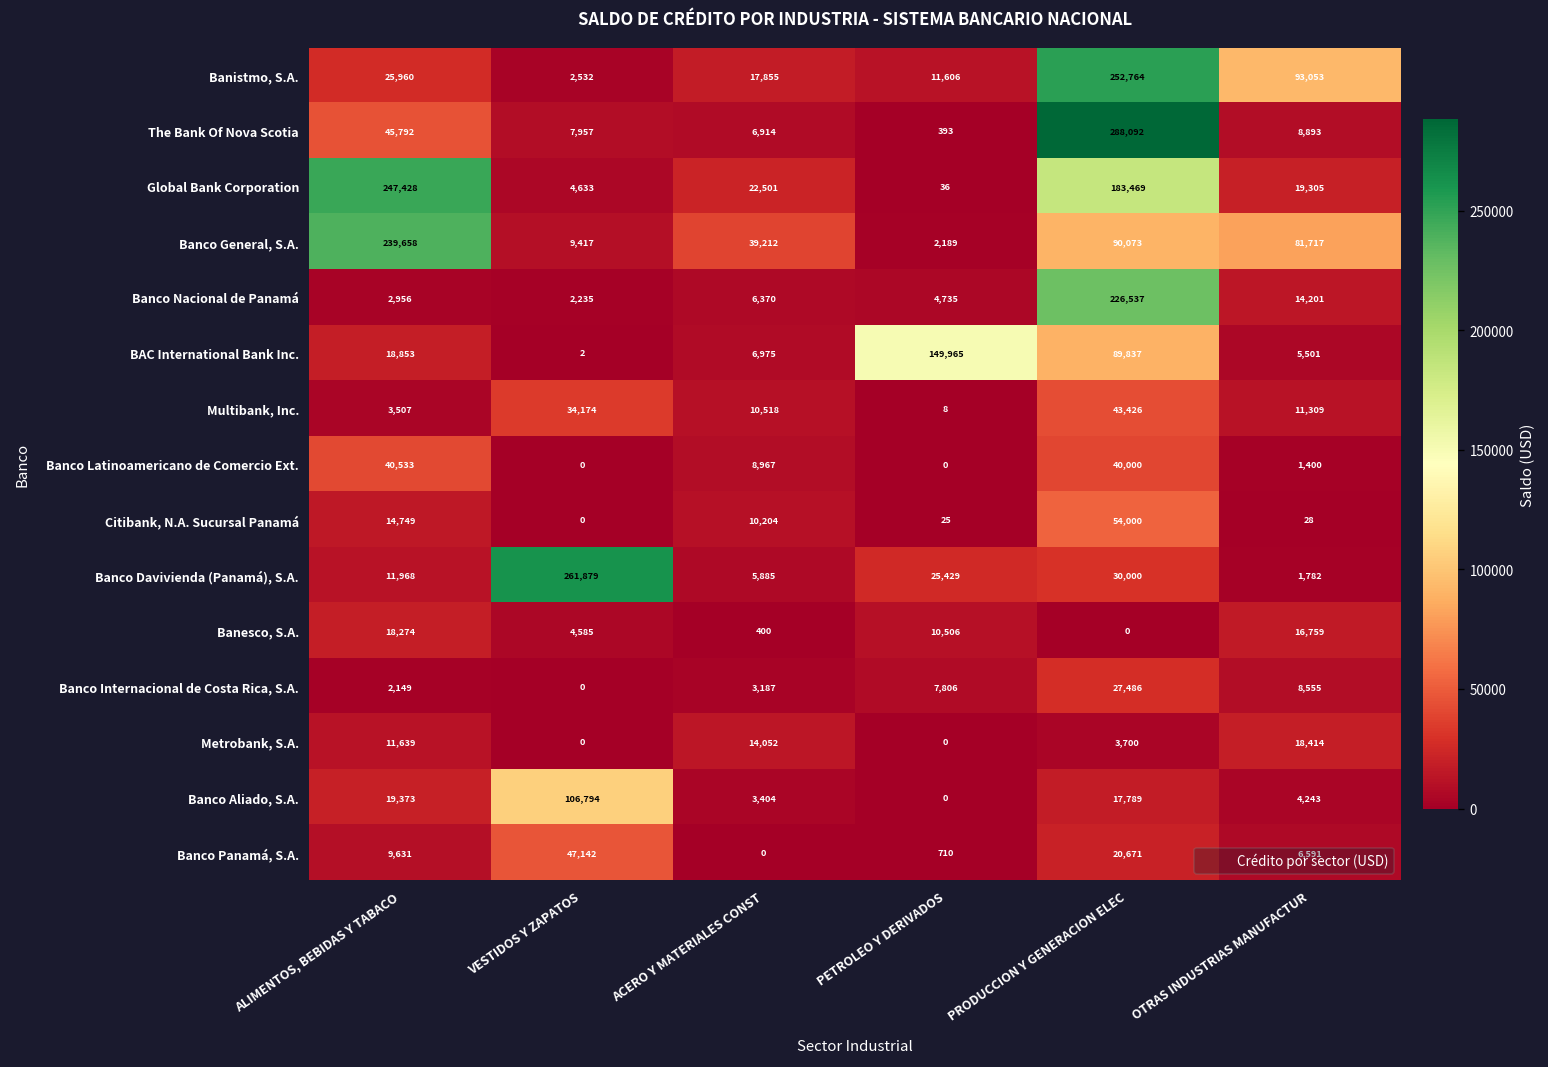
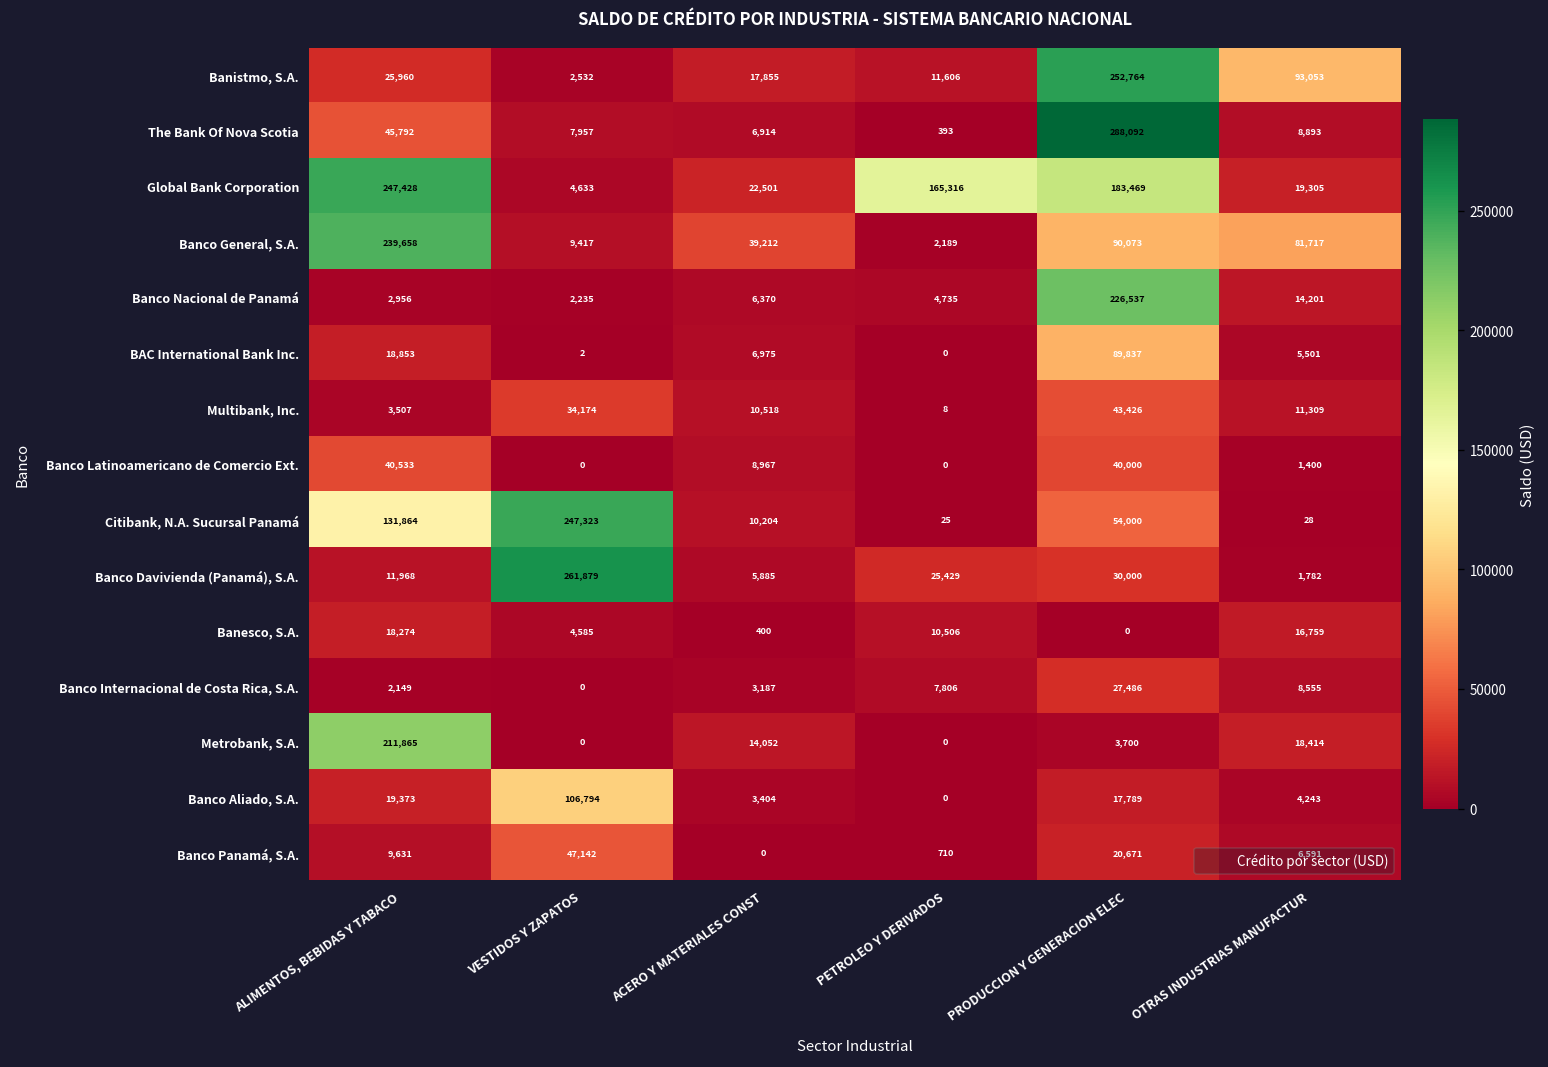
  {
    "Banistmo, S.A.": {
      "ALIMENTOS, BEBIDAS Y TABACO": "25,960",
      "VESTIDOS Y ZAPATOS": "2,532",
      "ACERO Y MATERIALES CONST": "17,855",
      "PETROLEO Y DERIVADOS": "11,606",
      "PRODUCCION Y GENERACION ELEC": "252,764",
      "OTRAS INDUSTRIAS MANUFACTUR": "93,053"
    },
    "The Bank Of Nova Scotia": {
      "ALIMENTOS, BEBIDAS Y TABACO": "45,792",
      "VESTIDOS Y ZAPATOS": "7,957",
      "ACERO Y MATERIALES CONST": "6,914",
      "PETROLEO Y DERIVADOS": "393",
      "PRODUCCION Y GENERACION ELEC": "288,092",
      "OTRAS INDUSTRIAS MANUFACTUR": "8,893"
    },
    "Global Bank Corporation": {
      "ALIMENTOS, BEBIDAS Y TABACO": "247,428",
      "VESTIDOS Y ZAPATOS": "4,633",
      "ACERO Y MATERIALES CONST": "22,501",
-     "PETROLEO Y DERIVADOS": "36",
+     "PETROLEO Y DERIVADOS": "165,316",
      "PRODUCCION Y GENERACION ELEC": "183,469",
      "OTRAS INDUSTRIAS MANUFACTUR": "19,305"
    },
    "Banco General, S.A.": {
      "ALIMENTOS, BEBIDAS Y TABACO": "239,658",
      "VESTIDOS Y ZAPATOS": "9,417",
      "ACERO Y MATERIALES CONST": "39,212",
      "PETROLEO Y DERIVADOS": "2,189",
      "PRODUCCION Y GENERACION ELEC": "90,073",
      "OTRAS INDUSTRIAS MANUFACTUR": "81,717"
    },
    "Banco Nacional de Panamá": {
      "ALIMENTOS, BEBIDAS Y TABACO": "2,956",
      "VESTIDOS Y ZAPATOS": "2,235",
      "ACERO Y MATERIALES CONST": "6,370",
      "PETROLEO Y DERIVADOS": "4,735",
      "PRODUCCION Y GENERACION ELEC": "226,537",
      "OTRAS INDUSTRIAS MANUFACTUR": "14,201"
    },
    "BAC International Bank Inc.": {
      "ALIMENTOS, BEBIDAS Y TABACO": "18,853",
      "VESTIDOS Y ZAPATOS": "2",
      "ACERO Y MATERIALES CONST": "6,975",
-     "PETROLEO Y DERIVADOS": "149,965",
+     "PETROLEO Y DERIVADOS": "0",
      "PRODUCCION Y GENERACION ELEC": "89,837",
      "OTRAS INDUSTRIAS MANUFACTUR": "5,501"
    },
    "Multibank, Inc.": {
      "ALIMENTOS, BEBIDAS Y TABACO": "3,507",
      "VESTIDOS Y ZAPATOS": "34,174",
      "ACERO Y MATERIALES CONST": "10,518",
      "PETROLEO Y DERIVADOS": "8",
      "PRODUCCION Y GENERACION ELEC": "43,426",
      "OTRAS INDUSTRIAS MANUFACTUR": "11,309"
    },
    "Banco Latinoamericano de Comercio Ext.": {
      "ALIMENTOS, BEBIDAS Y TABACO": "40,533",
      "VESTIDOS Y ZAPATOS": "0",
      "ACERO Y MATERIALES CONST": "8,967",
      "PETROLEO Y DERIVADOS": "0",
      "PRODUCCION Y GENERACION ELEC": "40,000",
      "OTRAS INDUSTRIAS MANUFACTUR": "1,400"
    },
    "Citibank, N.A. Sucursal Panamá": {
-     "ALIMENTOS, BEBIDAS Y TABACO": "14,749",
-     "VESTIDOS Y ZAPATOS": "0",
+     "ALIMENTOS, BEBIDAS Y TABACO": "131,864",
+     "VESTIDOS Y ZAPATOS": "247,323",
      "ACERO Y MATERIALES CONST": "10,204",
      "PETROLEO Y DERIVADOS": "25",
      "PRODUCCION Y GENERACION ELEC": "54,000",
      "OTRAS INDUSTRIAS MANUFACTUR": "28"
    },
    "Banco Davivienda (Panamá), S.A.": {
      "ALIMENTOS, BEBIDAS Y TABACO": "11,968",
      "VESTIDOS Y ZAPATOS": "261,879",
      "ACERO Y MATERIALES CONST": "5,885",
      "PETROLEO Y DERIVADOS": "25,429",
      "PRODUCCION Y GENERACION ELEC": "30,000",
      "OTRAS INDUSTRIAS MANUFACTUR": "1,782"
    },
    "Banesco, S.A.": {
      "ALIMENTOS, BEBIDAS Y TABACO": "18,274",
      "VESTIDOS Y ZAPATOS": "4,585",
      "ACERO Y MATERIALES CONST": "400",
      "PETROLEO Y DERIVADOS": "10,506",
      "PRODUCCION Y GENERACION ELEC": "0",
      "OTRAS INDUSTRIAS MANUFACTUR": "16,759"
    },
    "Banco Internacional de Costa Rica, S.A.": {
      "ALIMENTOS, BEBIDAS Y TABACO": "2,149",
      "VESTIDOS Y ZAPATOS": "0",
      "ACERO Y MATERIALES CONST": "3,187",
      "PETROLEO Y DERIVADOS": "7,806",
      "PRODUCCION Y GENERACION ELEC": "27,486",
      "OTRAS INDUSTRIAS MANUFACTUR": "8,555"
    },
    "Metrobank, S.A.": {
-     "ALIMENTOS, BEBIDAS Y TABACO": "11,639",
+     "ALIMENTOS, BEBIDAS Y TABACO": "211,865",
      "VESTIDOS Y ZAPATOS": "0",
      "ACERO Y MATERIALES CONST": "14,052",
      "PETROLEO Y DERIVADOS": "0",
      "PRODUCCION Y GENERACION ELEC": "3,700",
      "OTRAS INDUSTRIAS MANUFACTUR": "18,414"
    },
    "Banco Aliado, S.A.": {
      "ALIMENTOS, BEBIDAS Y TABACO": "19,373",
      "VESTIDOS Y ZAPATOS": "106,794",
      "ACERO Y MATERIALES CONST": "3,404",
      "PETROLEO Y DERIVADOS": "0",
      "PRODUCCION Y GENERACION ELEC": "17,789",
      "OTRAS INDUSTRIAS MANUFACTUR": "4,243"
    },
    "Banco Panamá, S.A.": {
      "ALIMENTOS, BEBIDAS Y TABACO": "9,631",
      "VESTIDOS Y ZAPATOS": "47,142",
      "ACERO Y MATERIALES CONST": "0",
      "PETROLEO Y DERIVADOS": "710",
      "PRODUCCION Y GENERACION ELEC": "20,671"
    }
  }
